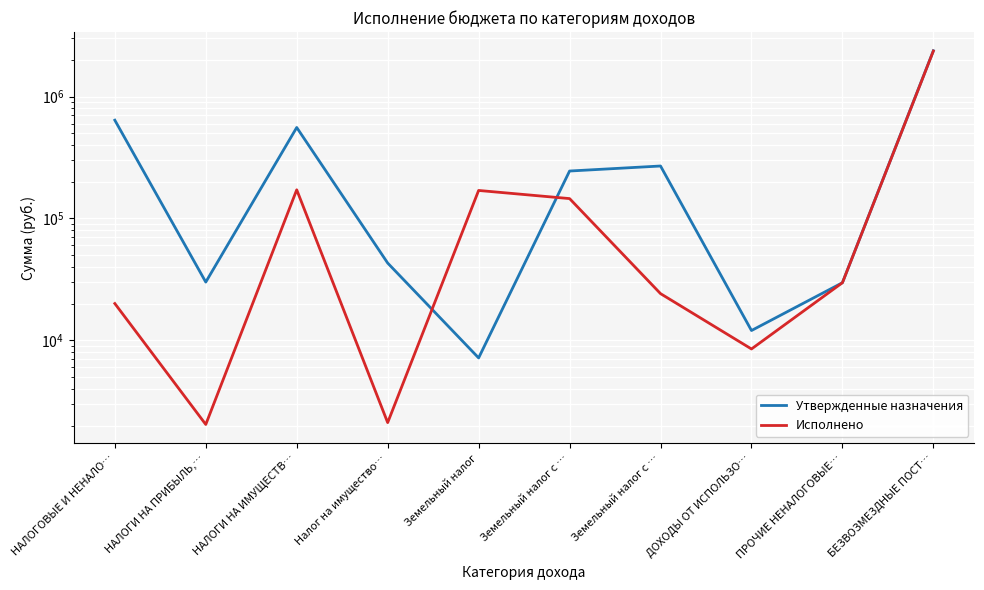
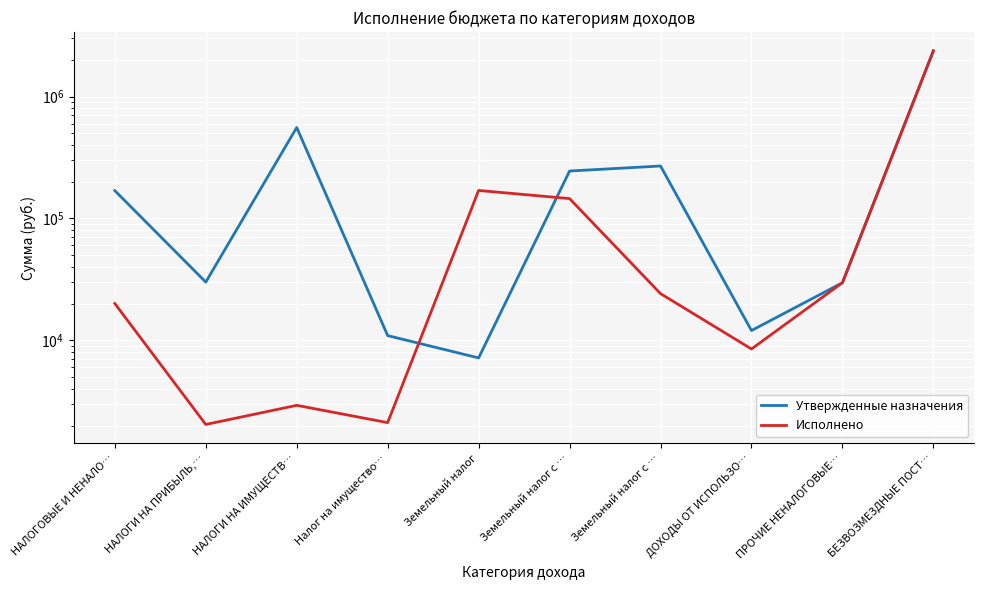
  {
    "Утвержденные назначения": {
-     "НАЛОГОВЫЕ И НЕНАЛО…": 600000,
+     "НАЛОГОВЫЕ И НЕНАЛО…": 170000,
      "НАЛОГИ НА ПРИБЫЛЬ,…": 30000,
      "НАЛОГИ НА ИМУЩЕСТВ…": 600000,
-     "Налог на имущество…": 43000,
+     "Налог на имущество…": 11000,
      "Земельный налог": 7000,
      "ДОХОДЫ ОТ ИСПОЛЬЗО…": 12000
    },
    "Исполнено": {
      "НАЛОГОВЫЕ И НЕНАЛО…": 20000,
      "НАЛОГИ НА ПРИБЫЛЬ,…": 2000,
-     "НАЛОГИ НА ИМУЩЕСТВ…": 170000,
+     "НАЛОГИ НА ИМУЩЕСТВ…": 2900,
      "Налог на имущество…": 2100,
      "Земельный налог": 170000,
      "ДОХОДЫ ОТ ИСПОЛЬЗО…": 9000
    }
  }
